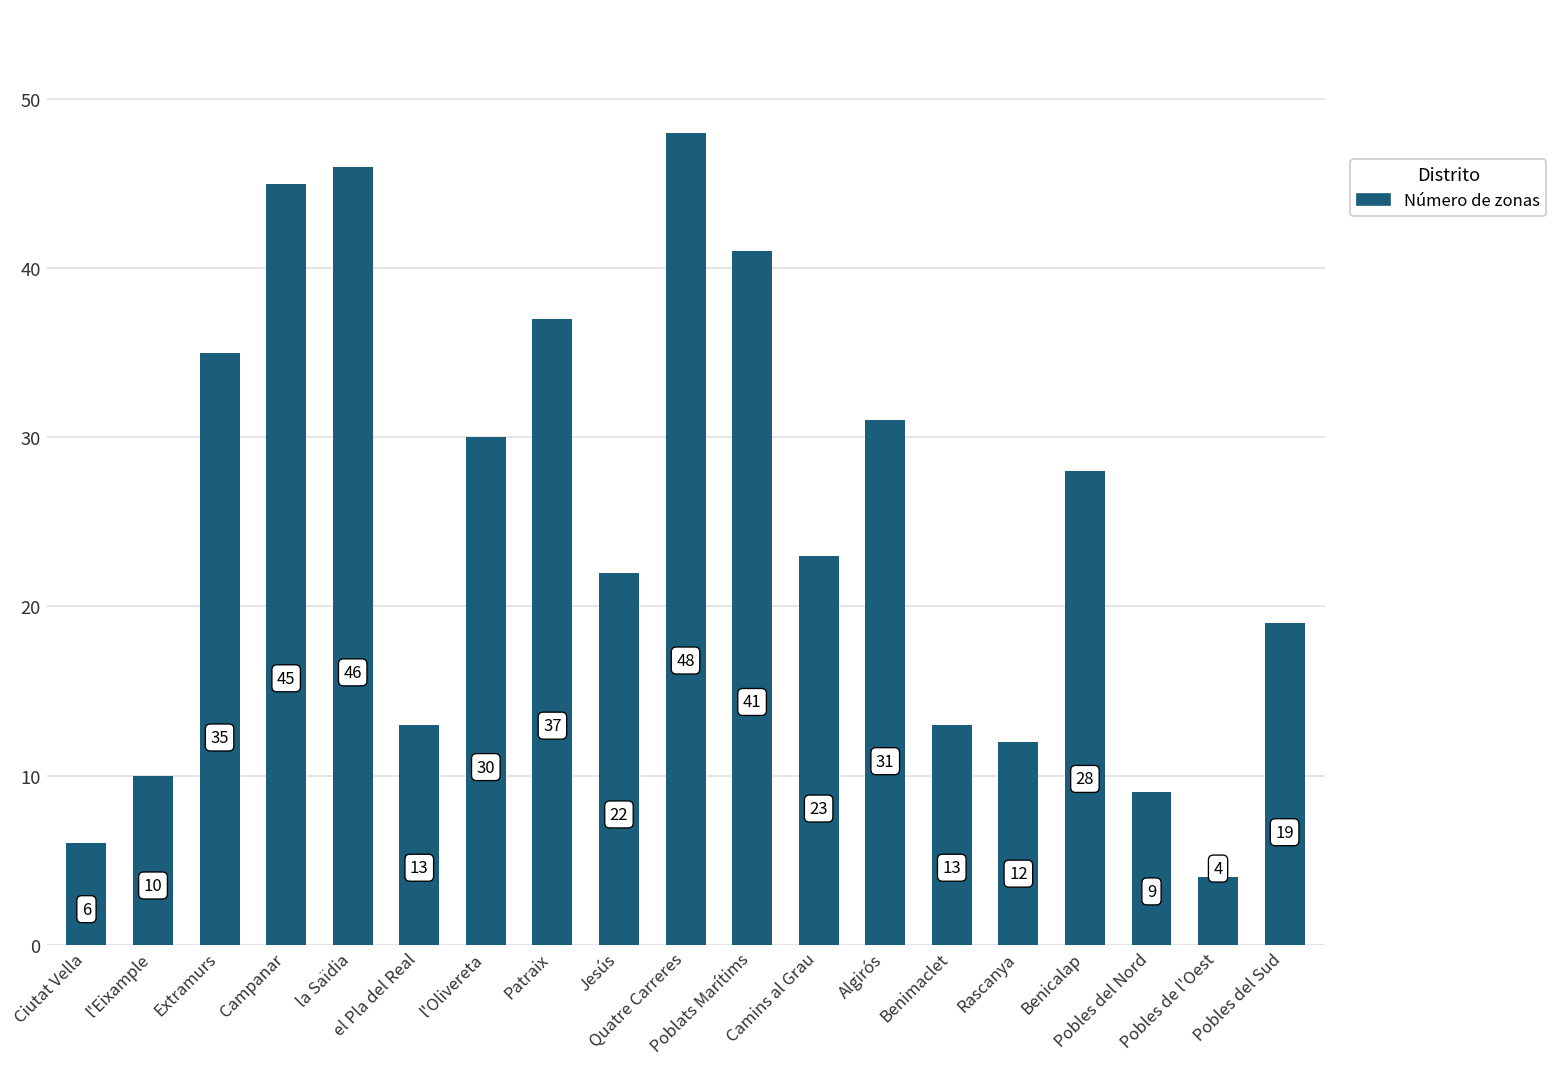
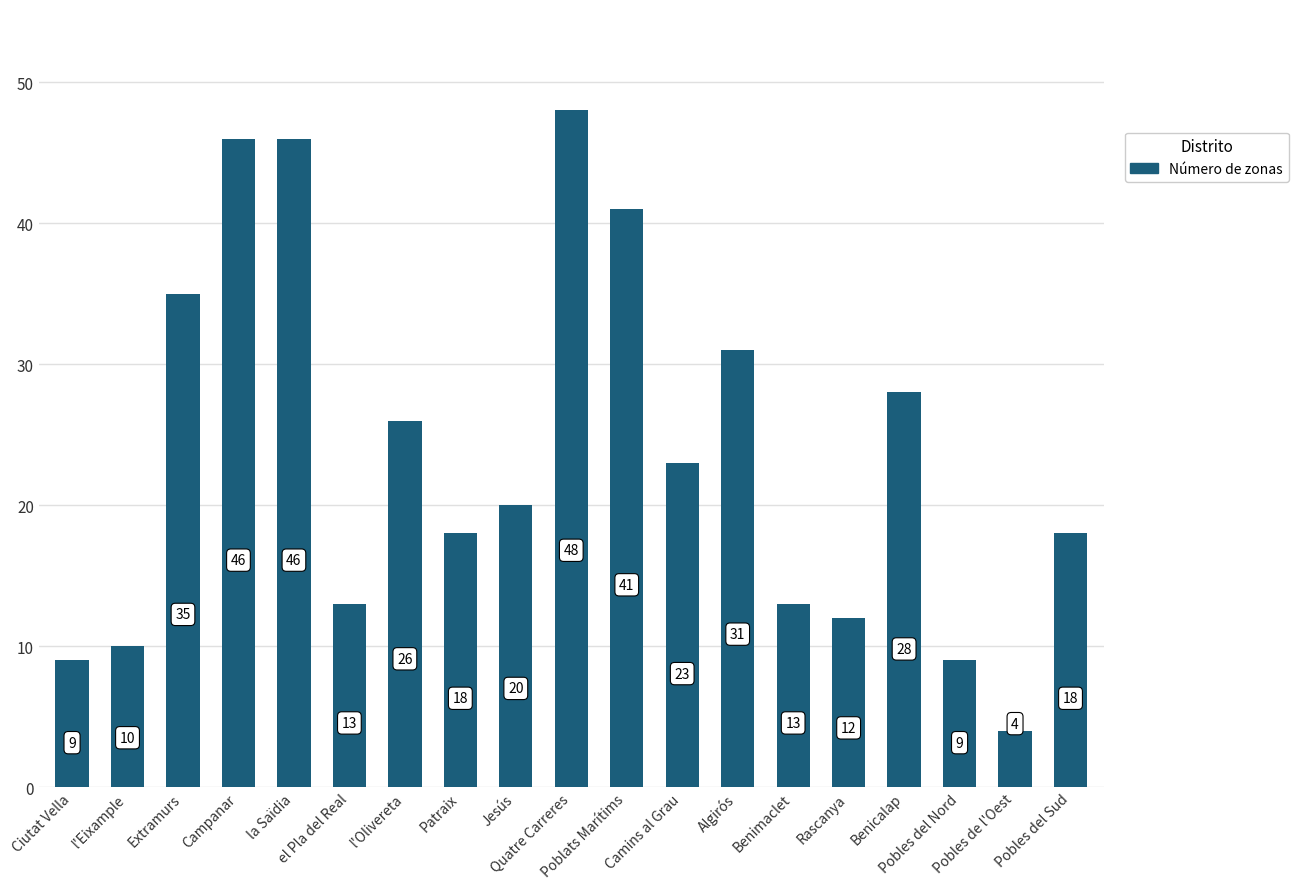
  {
-   "Ciutat Vella": 6,
-   "Campanar": 45,
-   "l'Olivereta": 30,
-   "Patraix": 37,
-   "Jesús": 22,
-   "Pobles del Sud": 19
+   "Ciutat Vella": 9,
+   "Campanar": 46,
+   "l'Olivereta": 26,
+   "Patraix": 18,
+   "Jesús": 20,
+   "Pobles del Sud": 18
  }
